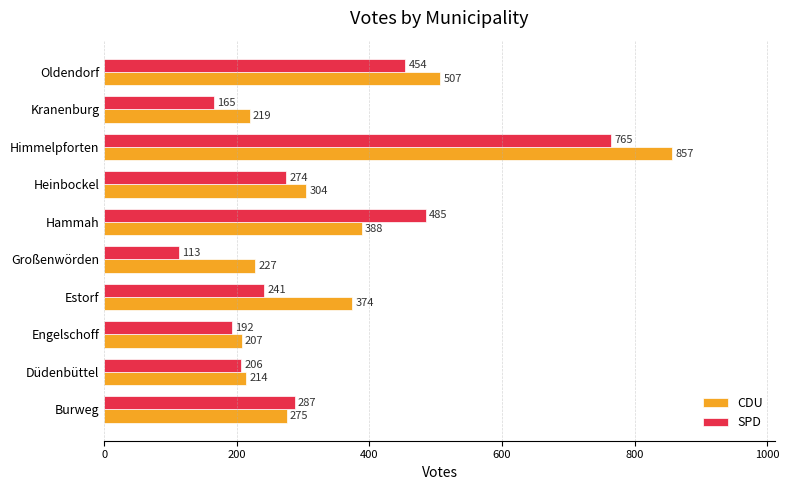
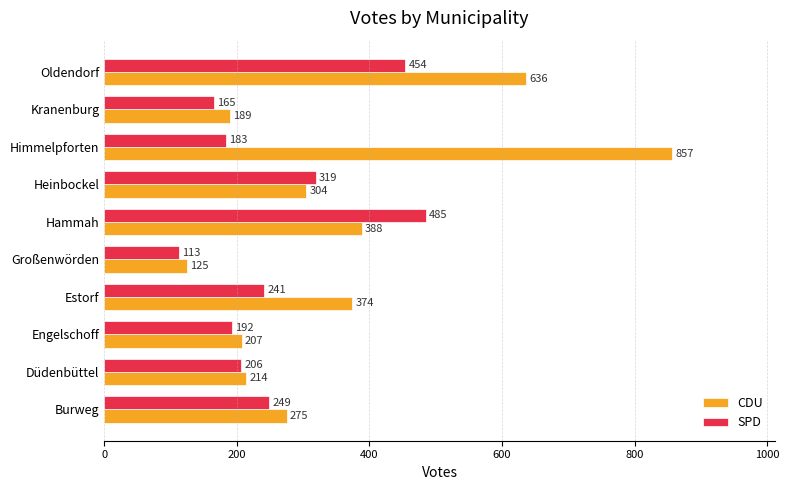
  {
    "CDU": {
-     "Oldendorf": 507,
-     "Kranenburg": 219,
+     "Oldendorf": 636,
+     "Kranenburg": 189,
      "Himmelpforten": 857,
      "Heinbockel": 304,
      "Hammah": 388,
-     "Großenwörden": 227,
+     "Großenwörden": 125,
      "Estorf": 374,
      "Engelschoff": 207,
      "Düdenbüttel": 214,
      "Burweg": 275
    },
    "SPD": {
      "Oldendorf": 454,
      "Kranenburg": 165,
-     "Himmelpforten": 765,
-     "Heinbockel": 274,
+     "Himmelpforten": 183,
+     "Heinbockel": 319,
      "Hammah": 485,
      "Großenwörden": 113,
      "Estorf": 241,
      "Engelschoff": 192,
      "Düdenbüttel": 206,
-     "Burweg": 287
+     "Burweg": 249
    }
  }
